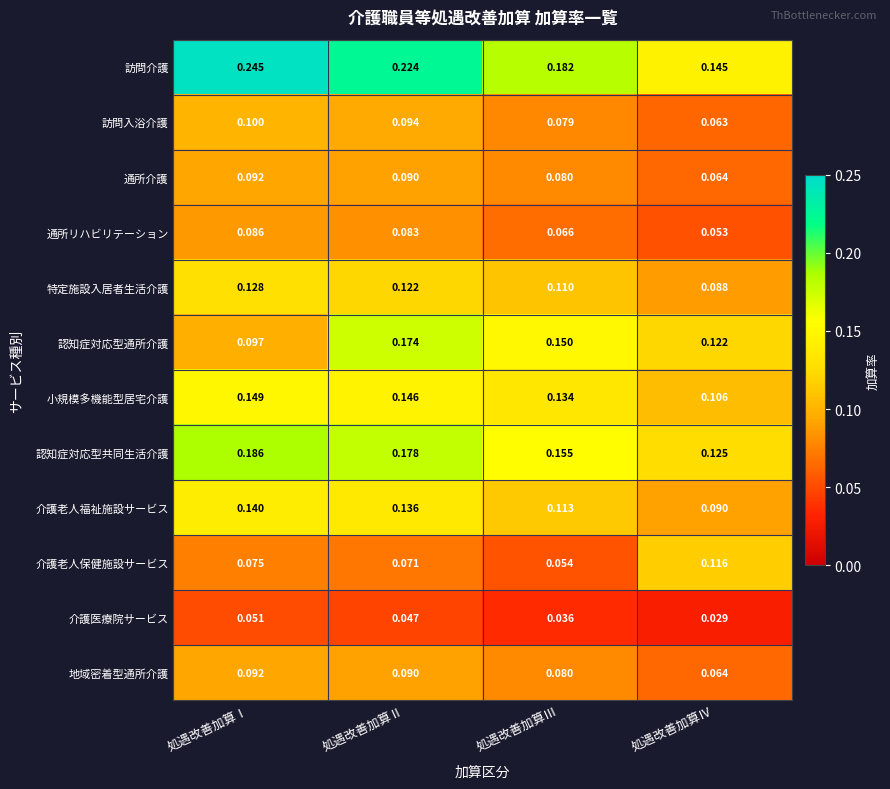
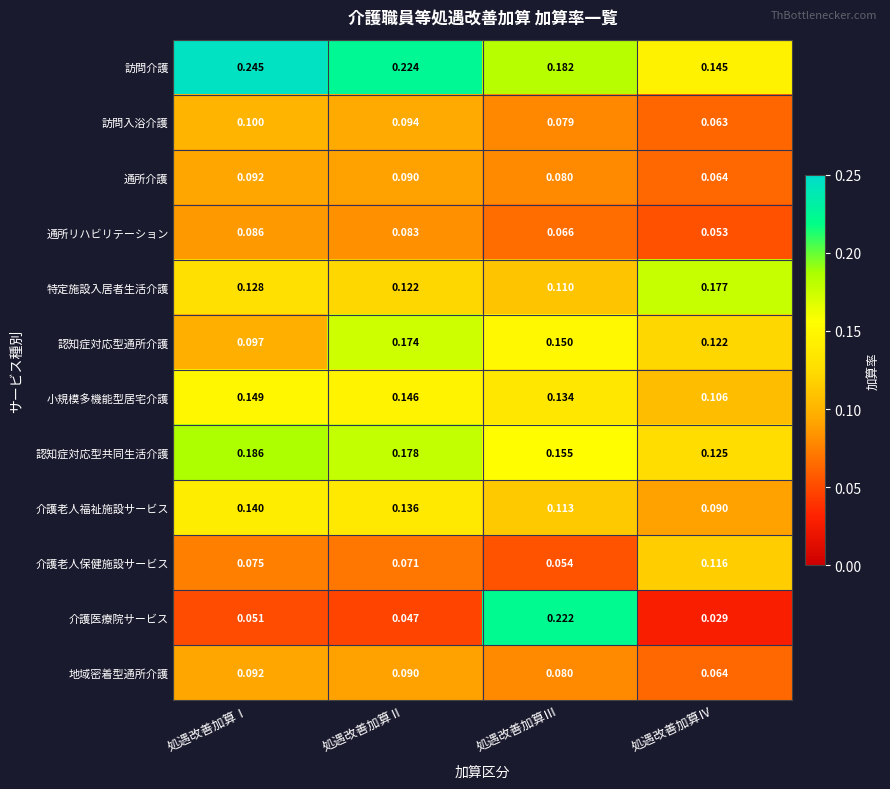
  {
    "訪問介護": {
      "処遇改善加算Ⅰ": 0.245,
      "処遇改善加算Ⅱ": 0.224,
      "処遇改善加算Ⅲ": 0.182,
      "処遇改善加算Ⅳ": 0.145
    },
    "訪問入浴介護": {
      "処遇改善加算Ⅰ": 0.100,
      "処遇改善加算Ⅱ": 0.094,
      "処遇改善加算Ⅲ": 0.079,
      "処遇改善加算Ⅳ": 0.063
    },
    "通所介護": {
      "処遇改善加算Ⅰ": 0.092,
      "処遇改善加算Ⅱ": 0.090,
      "処遇改善加算Ⅲ": 0.080,
      "処遇改善加算Ⅳ": 0.064
    },
    "通所リハビリテーション": {
      "処遇改善加算Ⅰ": 0.086,
      "処遇改善加算Ⅱ": 0.083,
      "処遇改善加算Ⅲ": 0.066,
      "処遇改善加算Ⅳ": 0.053
    },
    "特定施設入居者生活介護": {
      "処遇改善加算Ⅰ": 0.128,
      "処遇改善加算Ⅱ": 0.122,
      "処遇改善加算Ⅲ": 0.110,
-     "処遇改善加算Ⅳ": 0.088
+     "処遇改善加算Ⅳ": 0.177
    },
    "認知症対応型通所介護": {
      "処遇改善加算Ⅰ": 0.097,
      "処遇改善加算Ⅱ": 0.174,
      "処遇改善加算Ⅲ": 0.150,
      "処遇改善加算Ⅳ": 0.122
    },
    "小規模多機能型居宅介護": {
      "処遇改善加算Ⅰ": 0.149,
      "処遇改善加算Ⅱ": 0.146,
      "処遇改善加算Ⅲ": 0.134,
      "処遇改善加算Ⅳ": 0.106
    },
    "認知症対応型共同生活介護": {
      "処遇改善加算Ⅰ": 0.186,
      "処遇改善加算Ⅱ": 0.178,
      "処遇改善加算Ⅲ": 0.155,
      "処遇改善加算Ⅳ": 0.125
    },
    "介護老人福祉施設サービス": {
      "処遇改善加算Ⅰ": 0.140,
      "処遇改善加算Ⅱ": 0.136,
      "処遇改善加算Ⅲ": 0.113,
      "処遇改善加算Ⅳ": 0.090
    },
    "介護老人保健施設サービス": {
      "処遇改善加算Ⅰ": 0.075,
      "処遇改善加算Ⅱ": 0.071,
      "処遇改善加算Ⅲ": 0.054,
      "処遇改善加算Ⅳ": 0.116
    },
    "介護医療院サービス": {
      "処遇改善加算Ⅰ": 0.051,
      "処遇改善加算Ⅱ": 0.047,
-     "処遇改善加算Ⅲ": 0.036,
+     "処遇改善加算Ⅲ": 0.222,
      "処遇改善加算Ⅳ": 0.029
    },
    "地域密着型通所介護": {
      "処遇改善加算Ⅰ": 0.092,
      "処遇改善加算Ⅱ": 0.090,
      "処遇改善加算Ⅲ": 0.080,
      "処遇改善加算Ⅳ": 0.064
    }
  }
